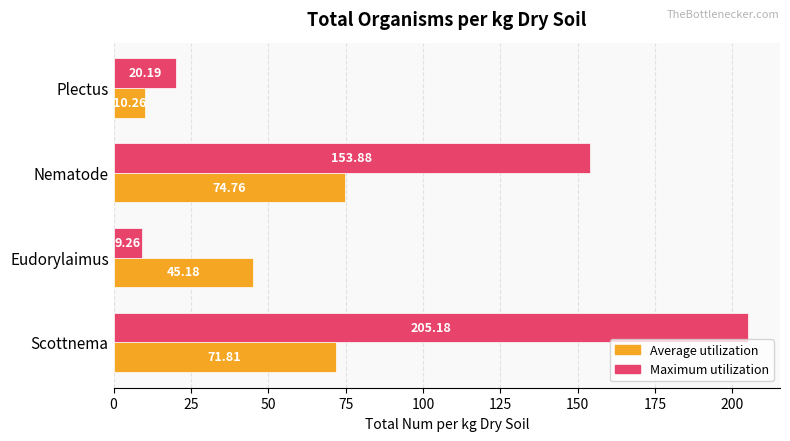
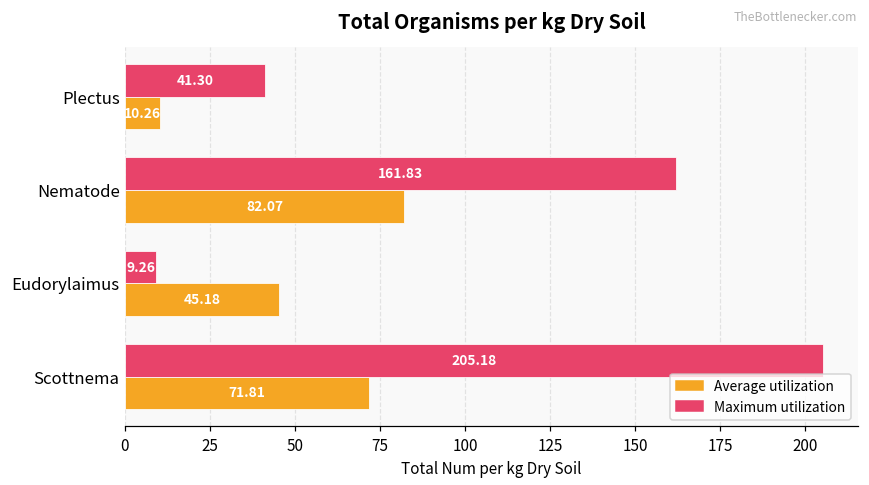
  {
    "Average utilization": {
      "Plectus": 10.26,
-     "Nematode": 74.76,
+     "Nematode": 82.07,
      "Eudorylaimus": 45.18,
      "Scottnema": 71.81
    },
    "Maximum utilization": {
-     "Plectus": 20.19,
-     "Nematode": 153.88,
+     "Plectus": 41.30,
+     "Nematode": 161.83,
      "Eudorylaimus": 9.26,
      "Scottnema": 205.18
    }
  }
